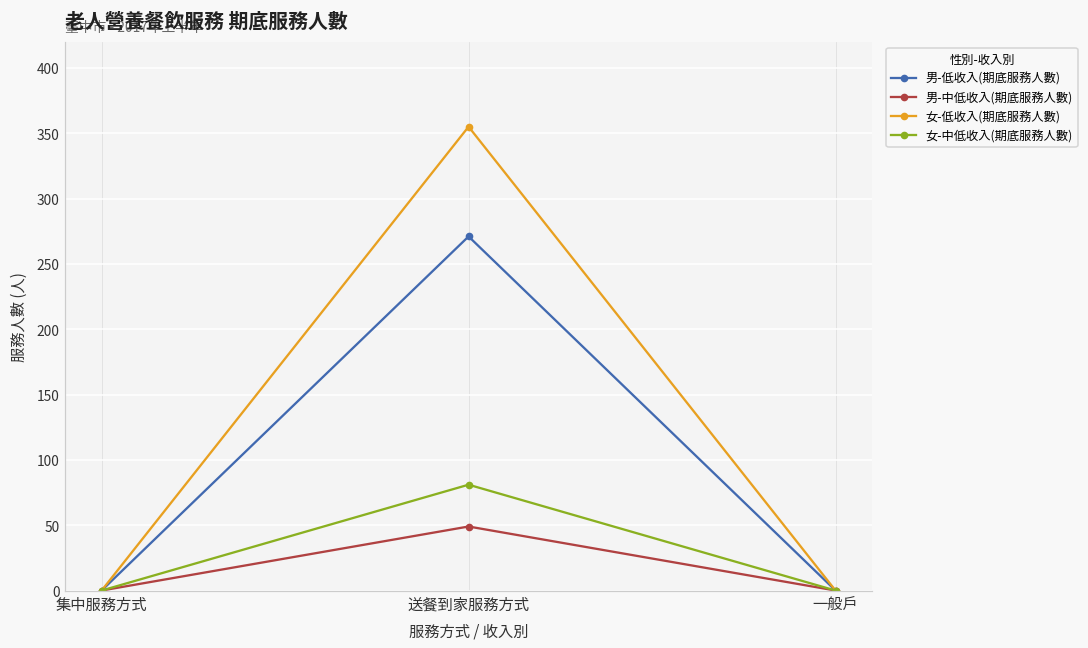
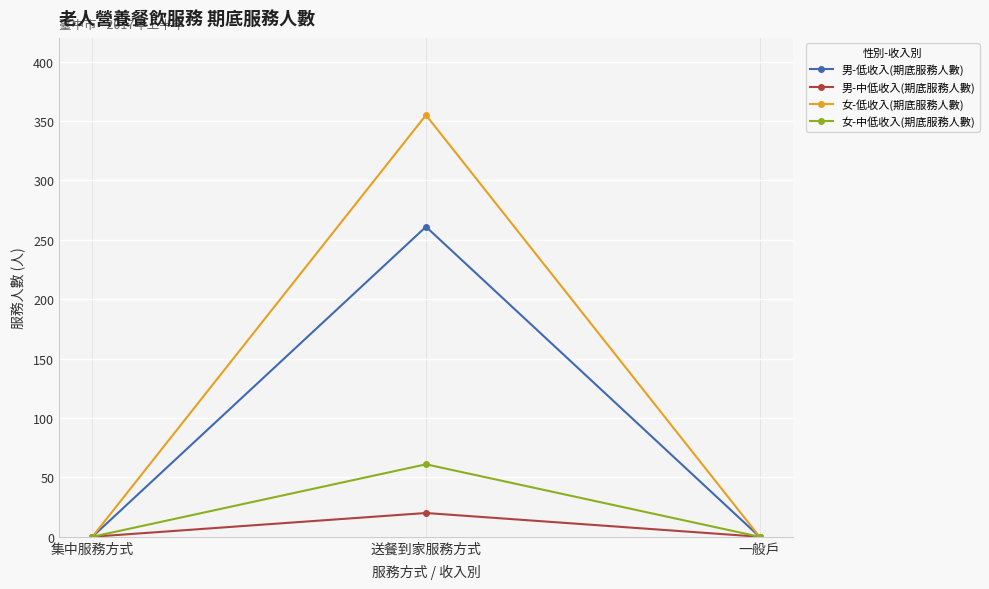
  {
    "男-低收入(期底服務人數)": {
-     "送餐到家服務方式": 271
+     "送餐到家服務方式": 261
    },
    "男-中低收入(期底服務人數)": {
-     "送餐到家服務方式": 49
+     "送餐到家服務方式": 20
    },
    "女-低收入(期底服務人數)": {
      "送餐到家服務方式": 355
    },
    "女-中低收入(期底服務人數)": {
-     "送餐到家服務方式": 81
+     "送餐到家服務方式": 61
    }
  }
